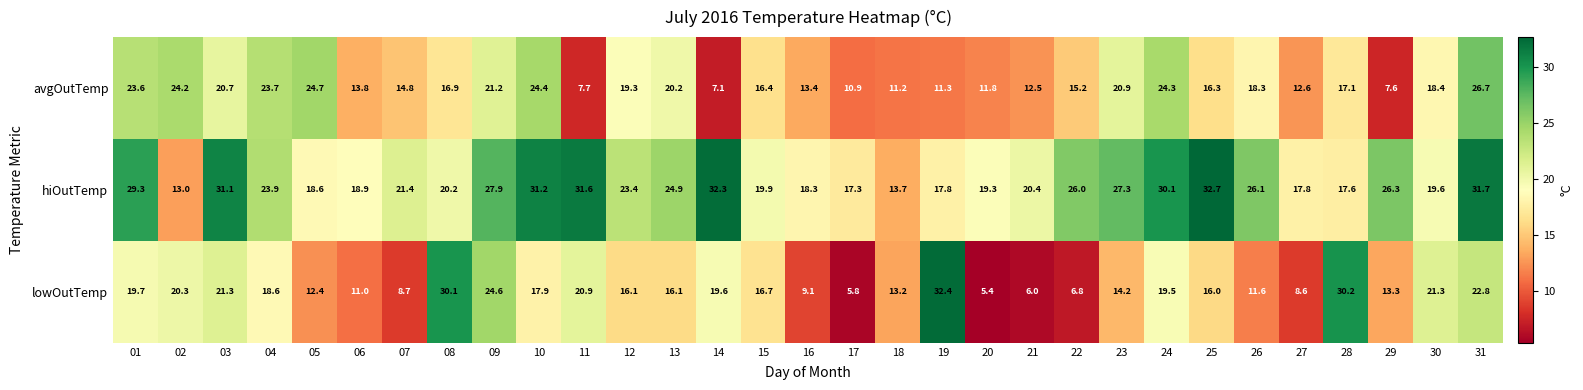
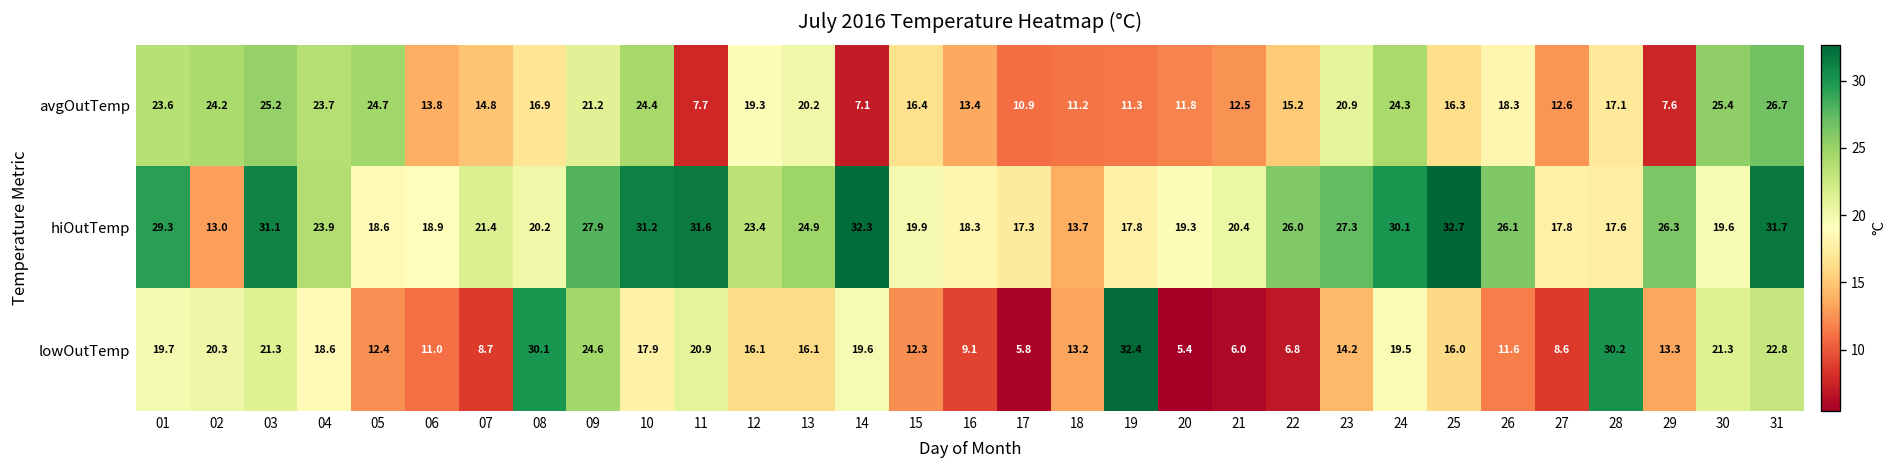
  {
    "avgOutTemp": {
      "01": 23.6,
      "02": 24.2,
-     "03": 20.7,
+     "03": 25.2,
      "04": 23.7,
      "05": 24.7,
      "06": 13.8,
      "07": 14.8,
      "08": 16.9,
      "09": 21.2,
      "10": 24.4,
      "11": 7.7,
      "12": 19.3,
      "13": 20.2,
      "14": 7.1,
      "15": 16.4,
      "16": 13.4,
      "17": 10.9,
      "18": 11.2,
      "19": 11.3,
      "20": 11.8,
      "21": 12.5,
      "22": 15.2,
      "23": 20.9,
      "24": 24.3,
      "25": 16.3,
      "26": 18.3,
      "27": 12.6,
      "28": 17.1,
      "29": 7.6,
-     "30": 18.4,
+     "30": 25.4,
      "31": 26.7
    },
    "hiOutTemp": {
      "01": 29.3,
      "02": 13.0,
      "03": 31.1,
      "04": 23.9,
      "05": 18.6,
      "06": 18.9,
      "07": 21.4,
      "08": 20.2,
      "09": 27.9,
      "10": 31.2,
      "11": 31.6,
      "12": 23.4,
      "13": 24.9,
      "14": 32.3,
      "15": 19.9,
      "16": 18.3,
      "17": 17.3,
      "18": 13.7,
      "19": 17.8,
      "20": 19.3,
      "21": 20.4,
      "22": 26.0,
      "23": 27.3,
      "24": 30.1,
      "25": 32.7,
      "26": 26.1,
      "27": 17.8,
      "28": 17.6,
      "29": 26.3,
      "30": 19.6,
      "31": 31.7
    },
    "lowOutTemp": {
      "01": 19.7,
      "02": 20.3,
      "03": 21.3,
      "04": 18.6,
      "05": 12.4,
      "06": 11.0,
      "07": 8.7,
      "08": 30.1,
      "09": 24.6,
      "10": 17.9,
      "11": 20.9,
      "12": 16.1,
      "13": 16.1,
      "14": 19.6,
-     "15": 16.7,
+     "15": 12.3,
      "16": 9.1,
      "17": 5.8,
      "18": 13.2,
      "19": 32.4,
      "20": 5.4,
      "21": 6.0,
      "22": 6.8,
      "23": 14.2,
      "24": 19.5,
      "25": 16.0,
      "26": 11.6,
      "27": 8.6,
      "28": 30.2,
      "29": 13.3,
      "30": 21.3,
      "31": 22.8
    }
  }
